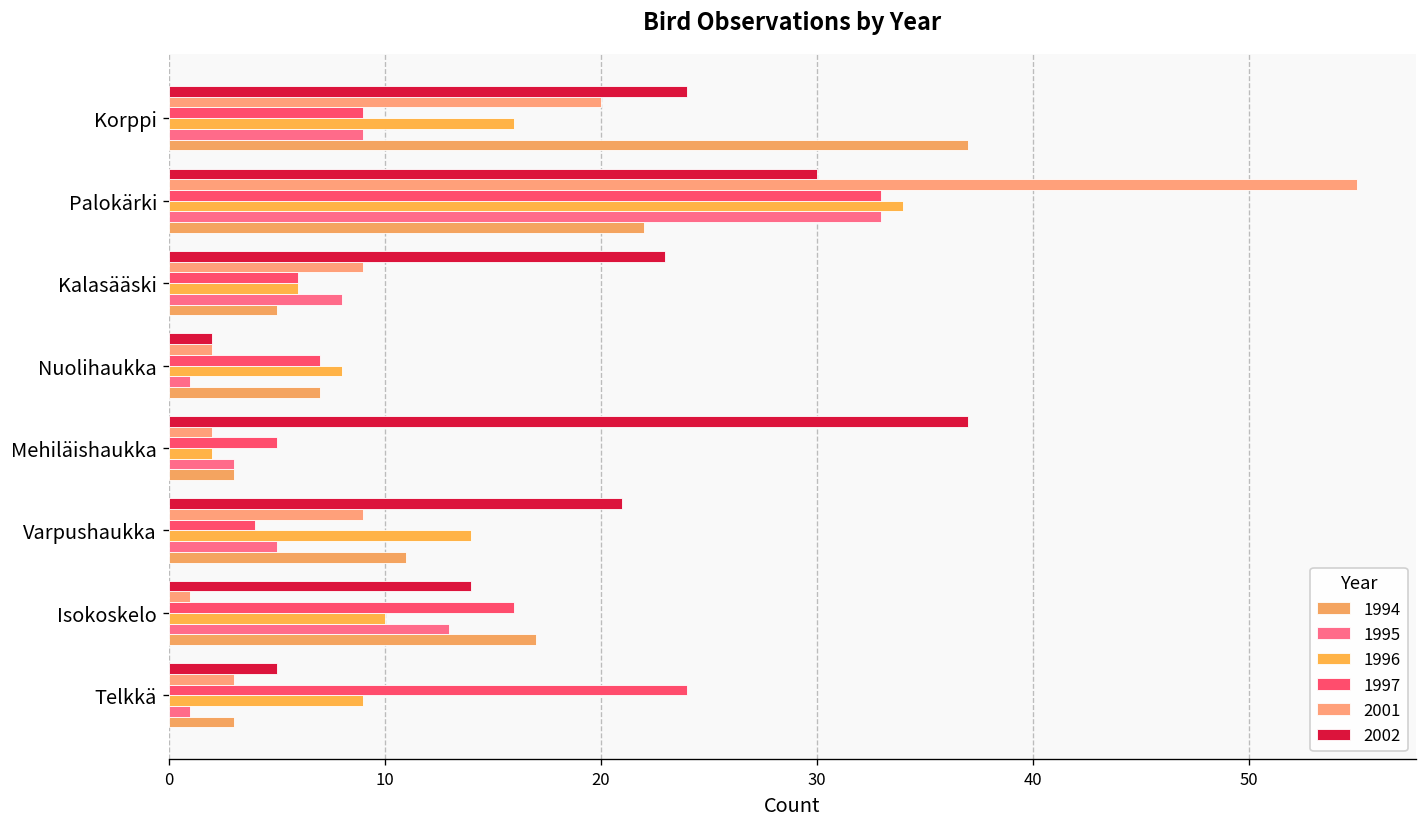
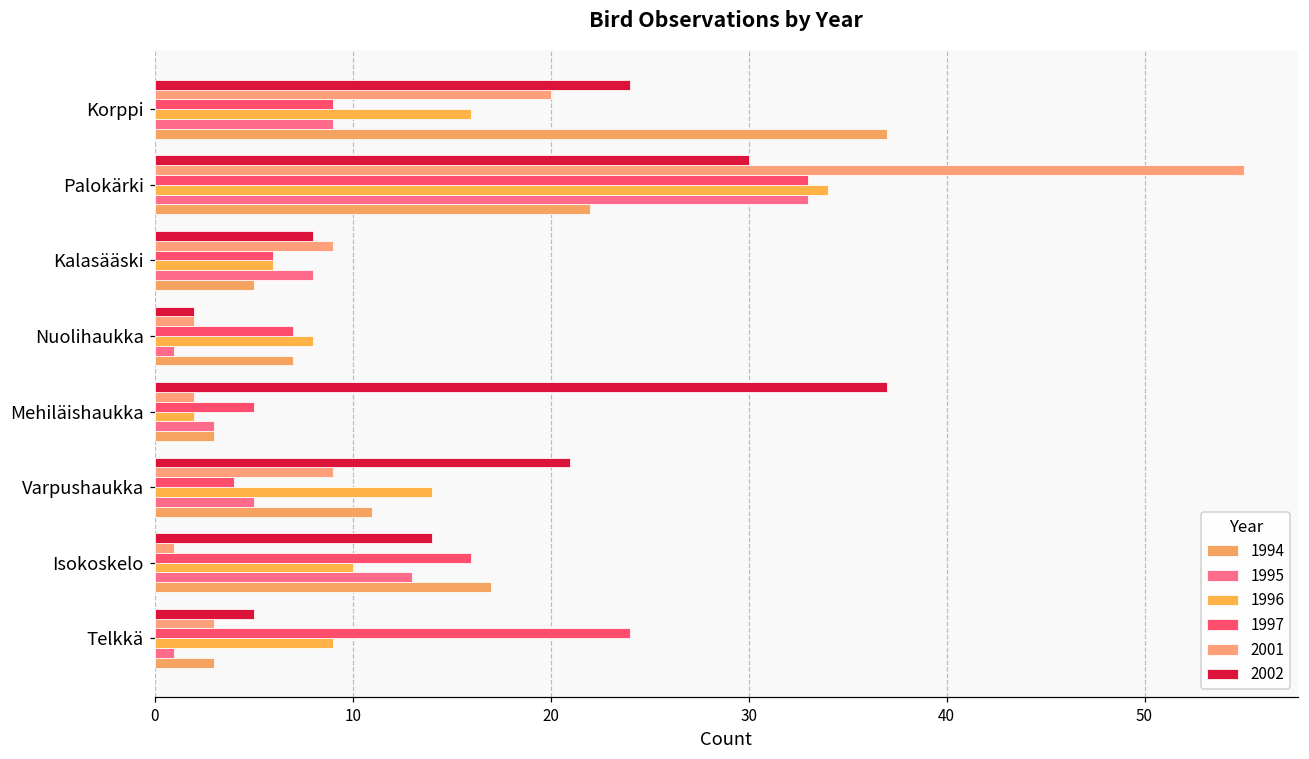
  {
    "2002": {
      "Korppi": 24,
      "Palokärki": 30,
-     "Kalasääski": 23,
+     "Kalasääski": 8,
      "Nuolihaukka": 2,
      "Mehiläishaukka": 37,
      "Varpushaukka": 21,
      "Isokoskelo": 14,
      "Telkkä": 5
    }
  }
